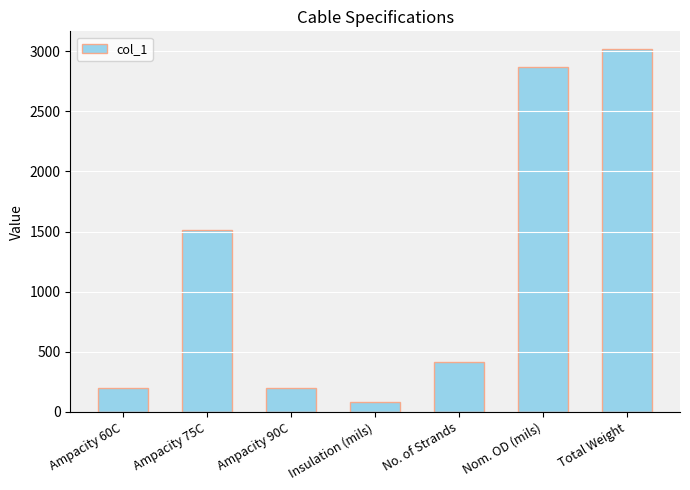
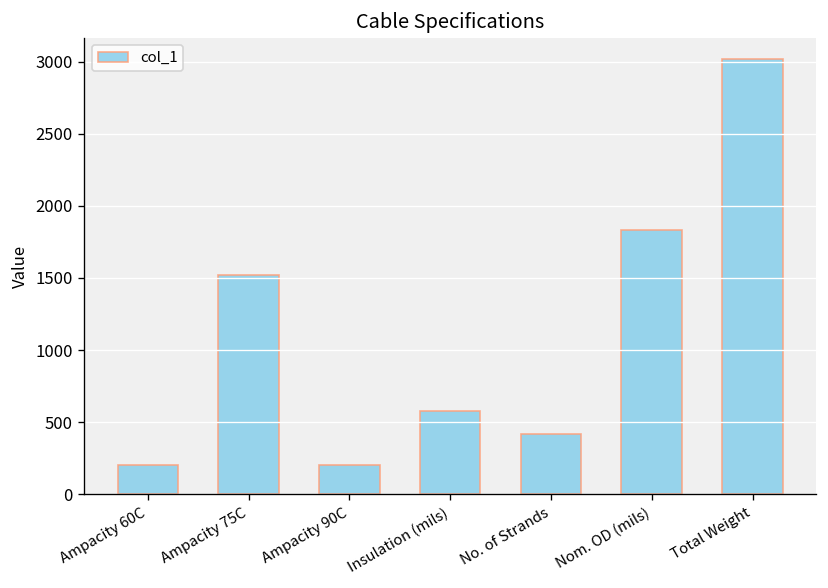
  {
    "Ampacity 60C": 200,
    "Ampacity 75C": 1520,
    "Ampacity 90C": 200,
-   "Insulation (mils)": 80,
+   "Insulation (mils)": 580,
    "No. of Strands": 420,
-   "Nom. OD (mils)": 2870,
+   "Nom. OD (mils)": 1830,
    "Total Weight": 3020
  }
